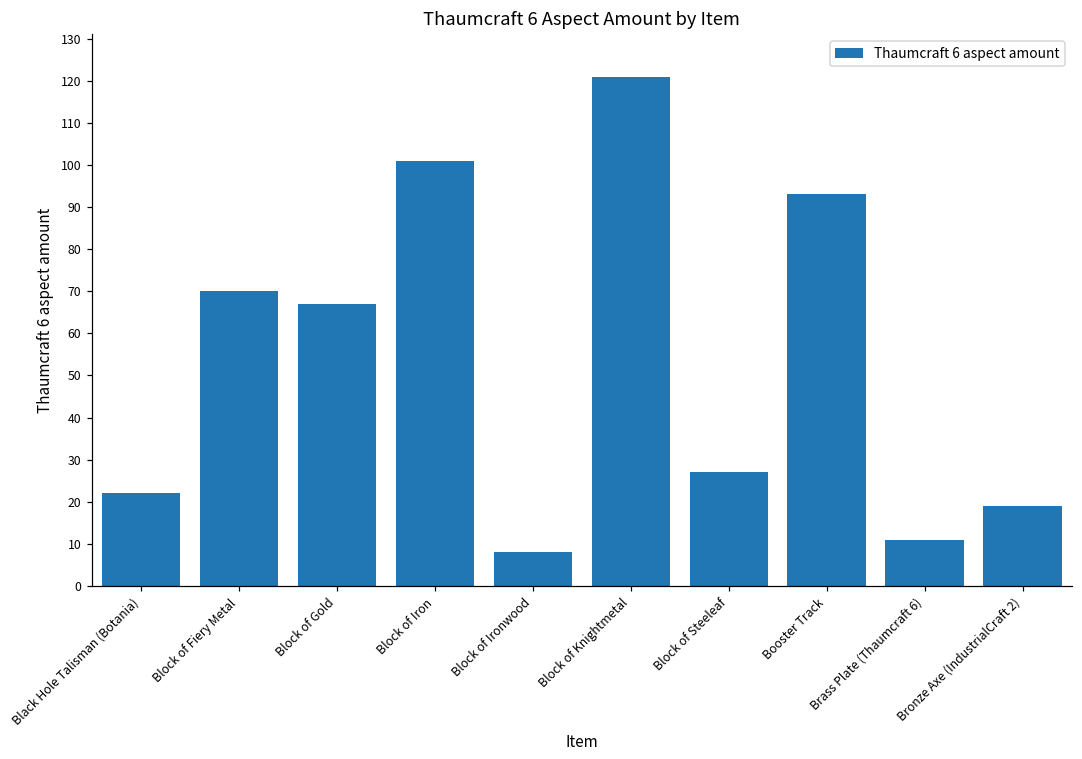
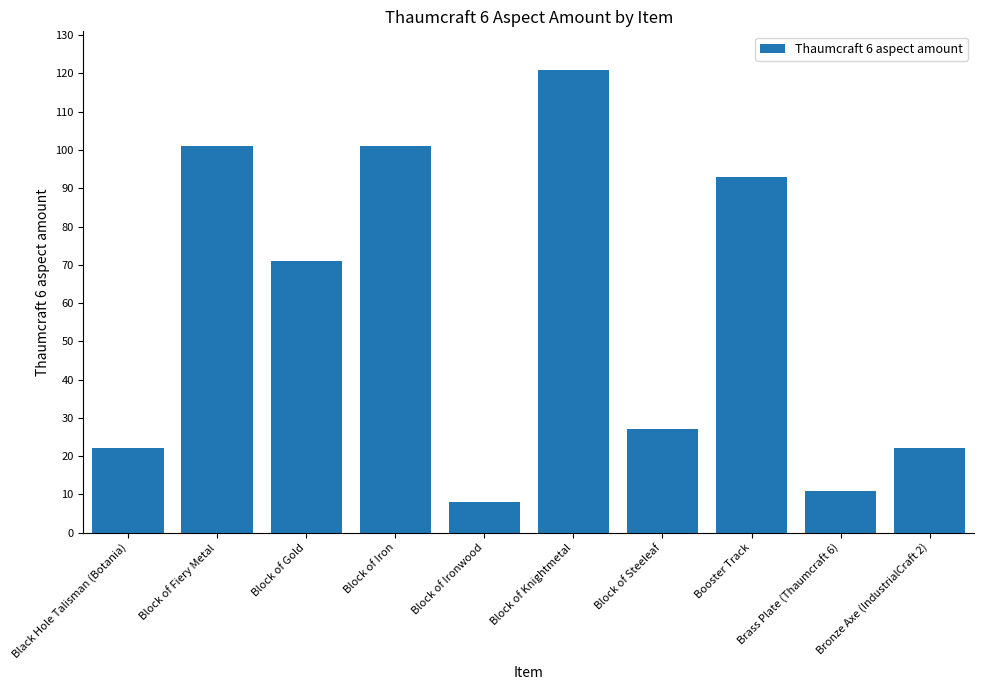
  {
    "Black Hole Talisman (Botania)": 22,
-   "Block of Fiery Metal": 70,
-   "Block of Gold": 67,
+   "Block of Fiery Metal": 101,
+   "Block of Gold": 71,
    "Block of Iron": 101,
    "Block of Ironwood": 8,
    "Block of Knightmetal": 121,
    "Block of Steeleaf": 27,
    "Booster Track": 93,
    "Brass Plate (Thaumcraft 6)": 11,
-   "Bronze Axe (IndustrialCraft 2)": 19
+   "Bronze Axe (IndustrialCraft 2)": 22
  }
